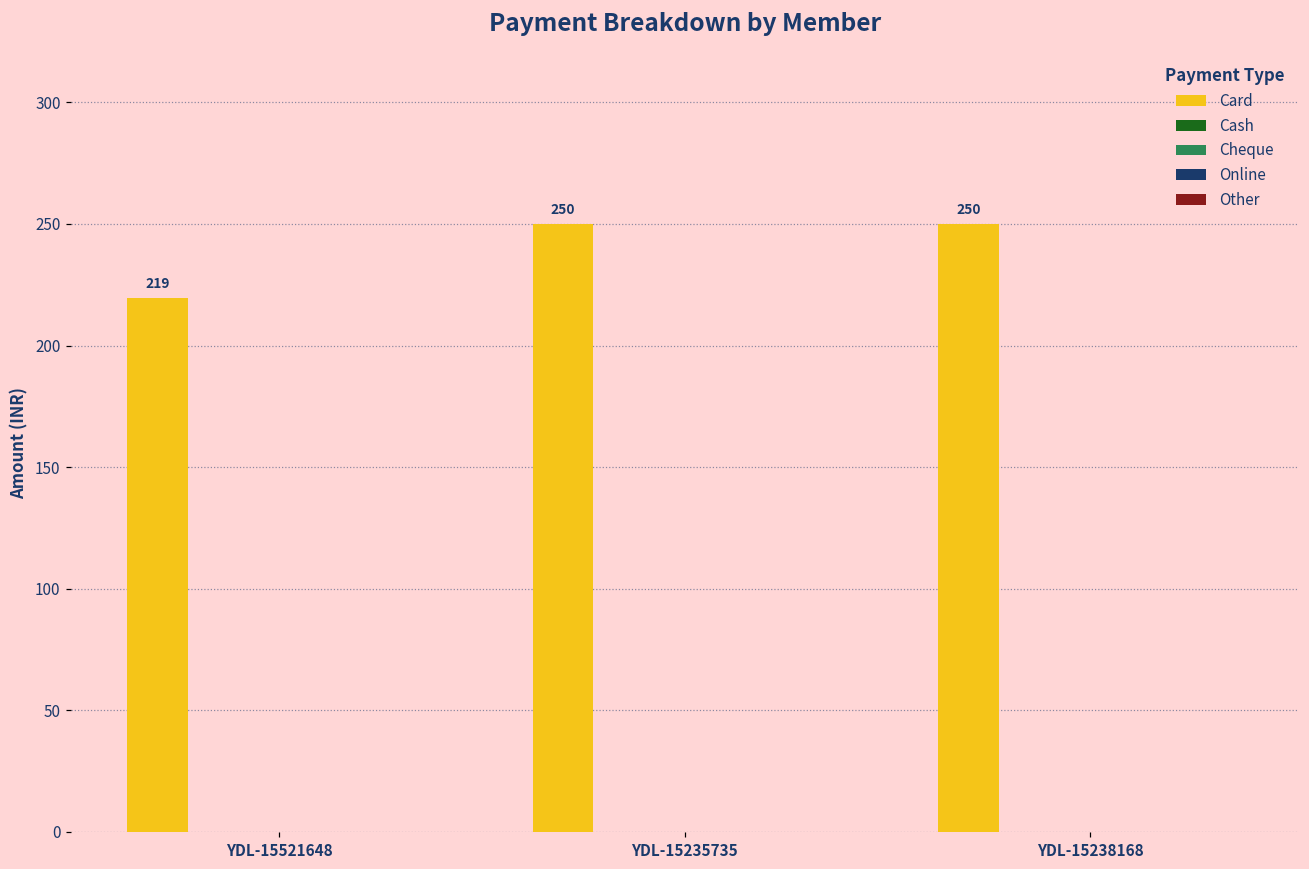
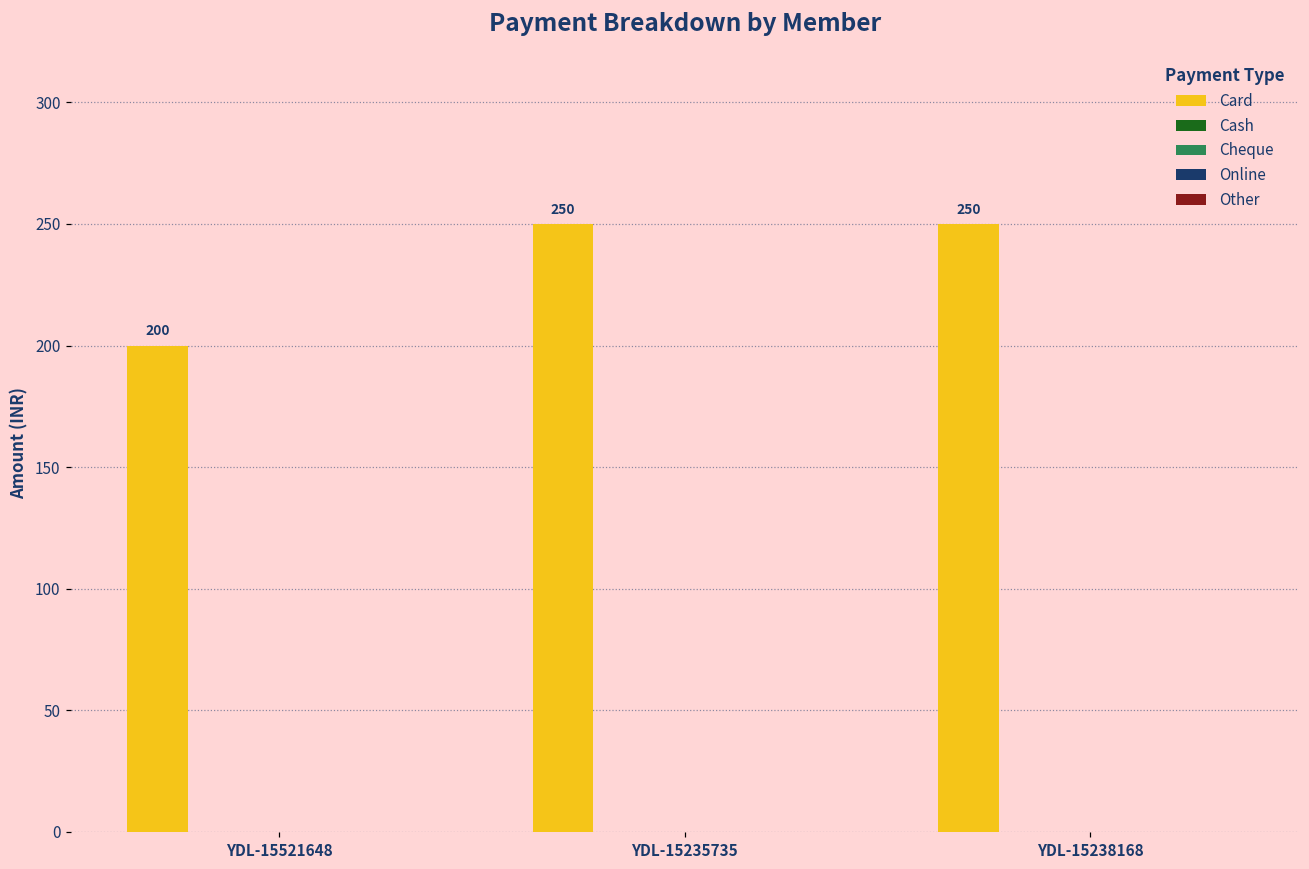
  {
    "Card": {
-     "YDL-15521648": 219,
+     "YDL-15521648": 200,
      "YDL-15235735": 250,
      "YDL-15238168": 250
    },
    "Cash": {
      "YDL-15521648": 0,
      "YDL-15235735": 0,
      "YDL-15238168": 0
    },
    "Cheque": {
      "YDL-15521648": 0,
      "YDL-15235735": 0,
      "YDL-15238168": 0
    },
    "Online": {
      "YDL-15521648": 0,
      "YDL-15235735": 0,
      "YDL-15238168": 0
    },
    "Other": {
      "YDL-15521648": 0,
      "YDL-15235735": 0,
      "YDL-15238168": 0
    }
  }
